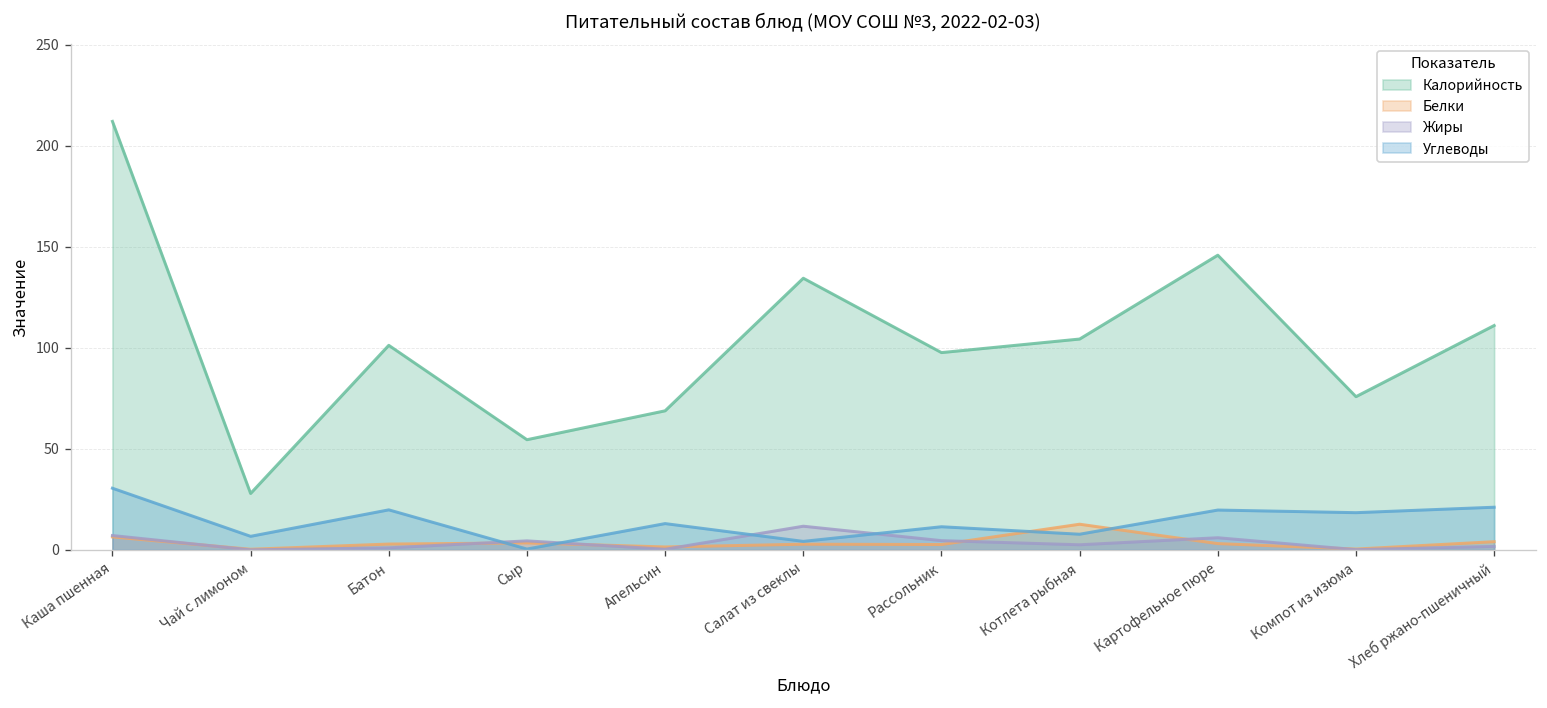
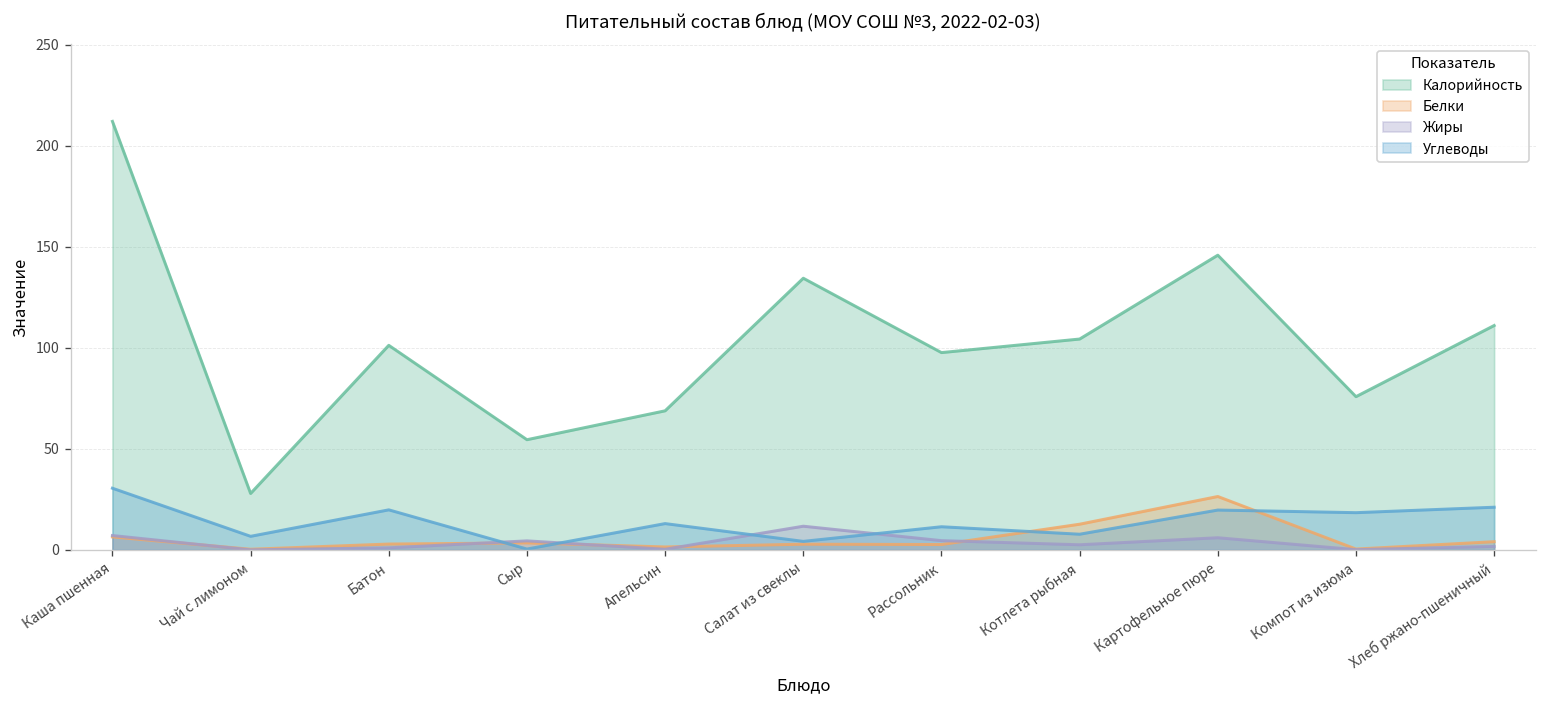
  {
    "Белки": {
      "Батон": 3,
      "Рассольник": 3,
      "Котлета рыбная": 13,
-     "Картофельное пюре": 3,
+     "Картофельное пюре": 26,
      "Хлеб ржано-пшеничный": 4
    }
  }
